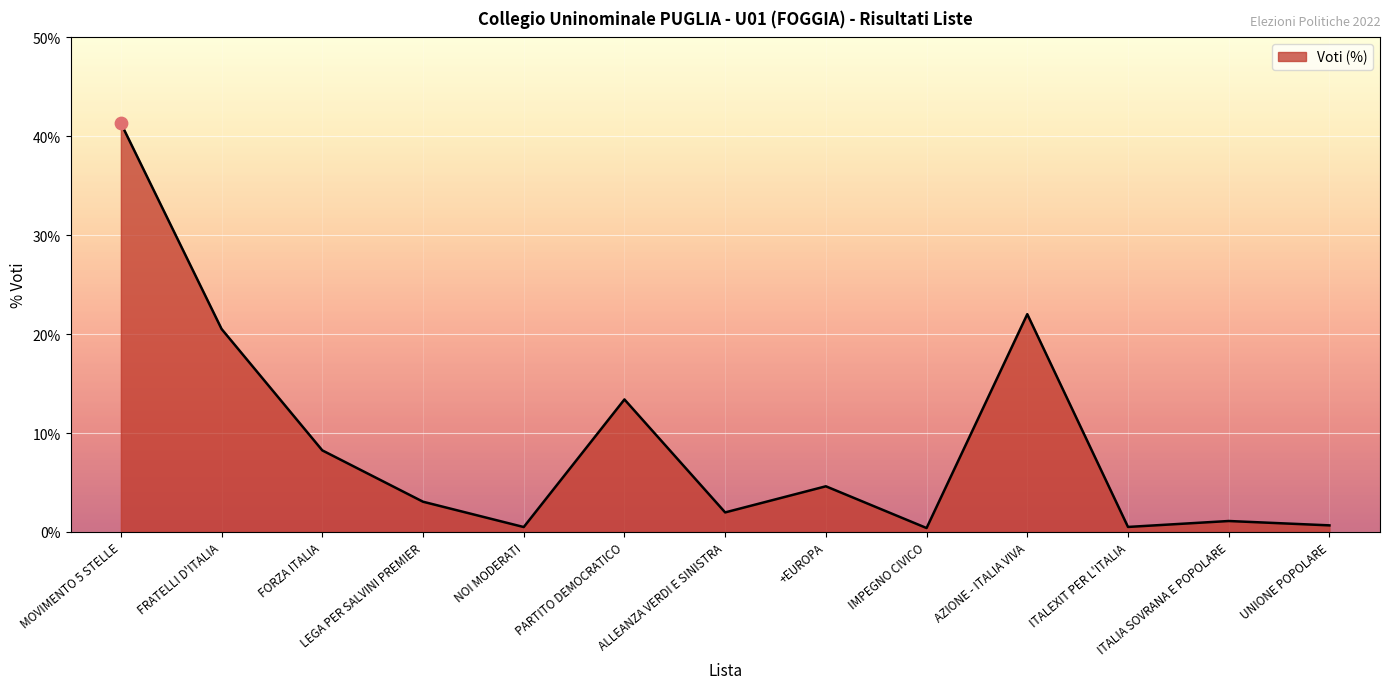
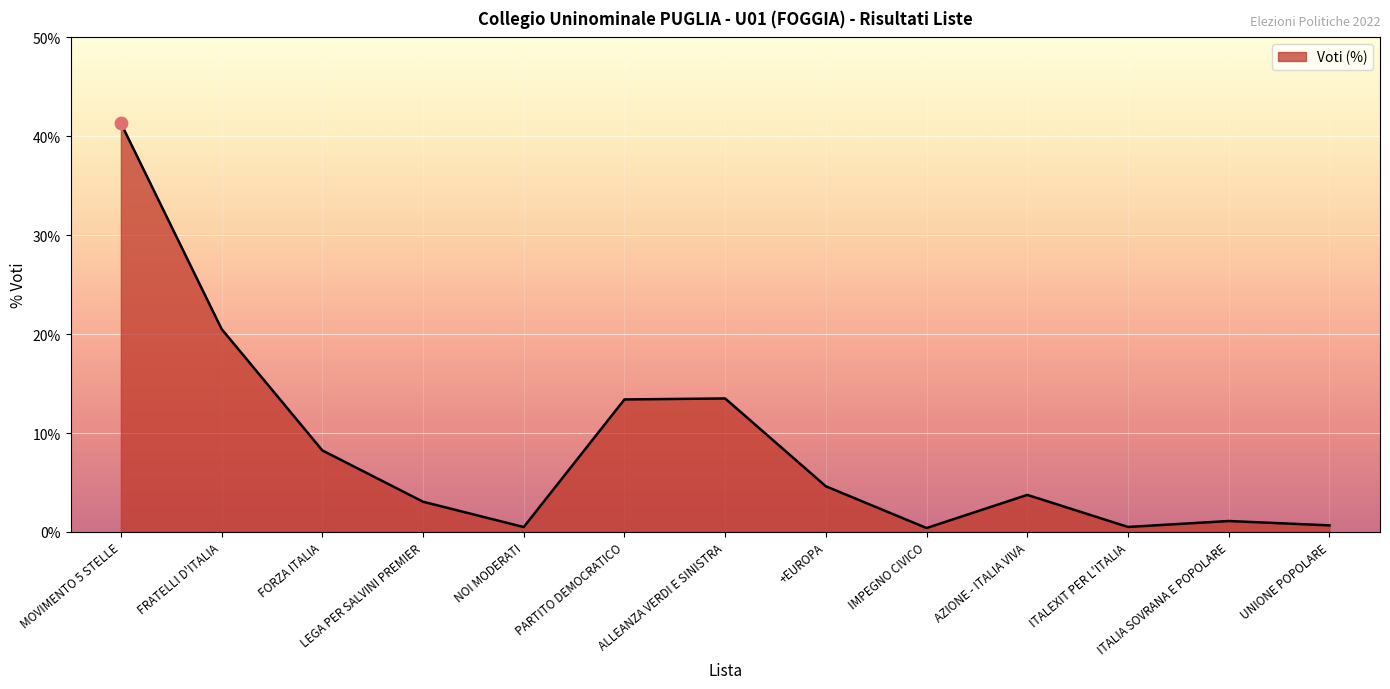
  {
    "Voti (%)": {
      "FRATELLI D'ITALIA": "21%",
      "FORZA ITALIA": "8%",
      "LEGA PER SALVINI PREMIER": "3%",
      "NOI MODERATI": "1%",
      "PARTITO DEMOCRATICO": "13%",
-     "ALLEANZA VERDI E SINISTRA": "2%",
+     "ALLEANZA VERDI E SINISTRA": "14%",
      "+EUROPA": "5%",
      "IMPEGNO CIVICO": "0%",
-     "AZIONE - ITALIA VIVA": "22%",
+     "AZIONE - ITALIA VIVA": "4%",
      "ITALEXIT PER L'ITALIA": "1%",
      "ITALIA SOVRANA E POPOLARE": "1%",
      "UNIONE POPOLARE": "1%"
    }
  }
